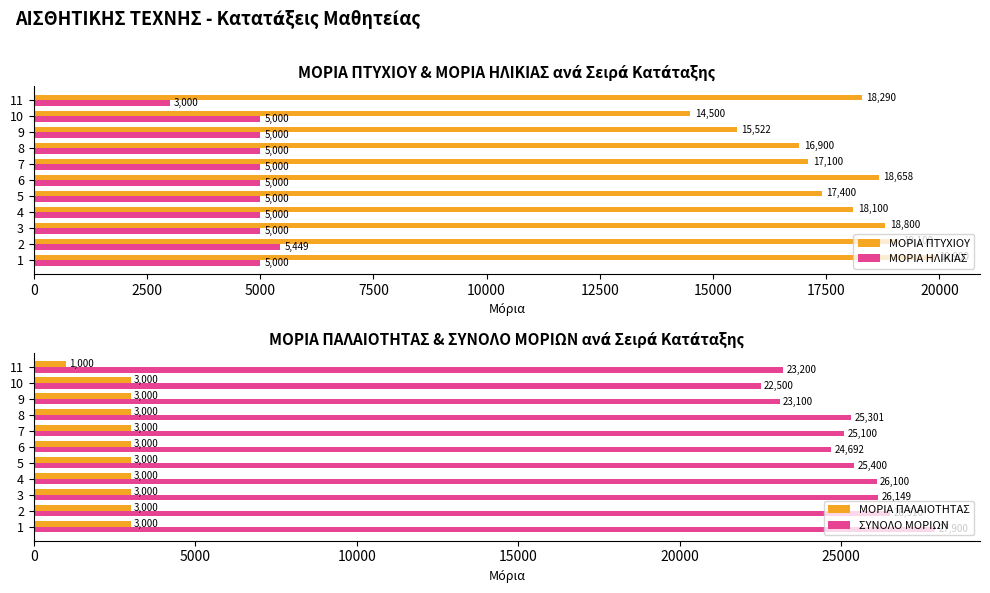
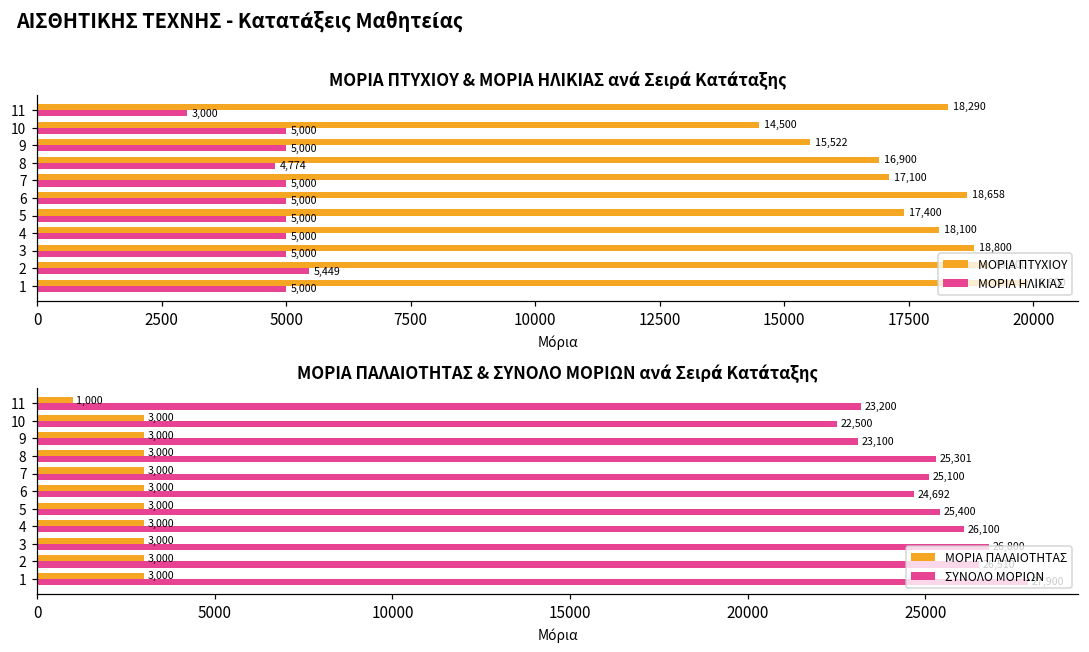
  {
    "ΜΟΡΙΑ ΠΤΥΧΙΟΥ & ΜΟΡΙΑ ΗΛΙΚΙΑΣ ανά Σειρά Κατάταξης": {
      "ΜΟΡΙΑ ΠΤΥΧΙΟΥ": {
        "11": "18,290",
        "10": "14,500",
        "9": "15,522",
        "8": "16,900",
        "7": "17,100",
        "6": "18,658",
        "5": "17,400",
        "4": "18,100",
        "3": "18,800"
      },
      "ΜΟΡΙΑ ΗΛΙΚΙΑΣ": {
        "11": "3,000",
        "10": "5,000",
        "9": "5,000",
-       "8": "5,000",
+       "8": "4,774",
        "7": "5,000",
        "6": "5,000",
        "5": "5,000",
        "4": "5,000",
        "3": "5,000",
        "2": "5,449",
        "1": "5,000"
      }
    },
    "ΜΟΡΙΑ ΠΑΛΑΙΟΤΗΤΑΣ & ΣΥΝΟΛΟ ΜΟΡΙΩΝ ανά Σειρά Κατάταξης": {
      "ΜΟΡΙΑ ΠΑΛΑΙΟΤΗΤΑΣ": {
        "11": "1,000",
        "10": "3,000",
        "9": "3,000",
        "8": "3,000",
        "7": "3,000",
        "6": "3,000",
        "5": "3,000",
        "4": "3,000",
        "3": "3,000",
        "2": "3,000",
        "1": "3,000"
      },
      "ΣΥΝΟΛΟ ΜΟΡΙΩΝ": {
-       "3": "26100"
+       "3": "26800"
      }
    }
  }
